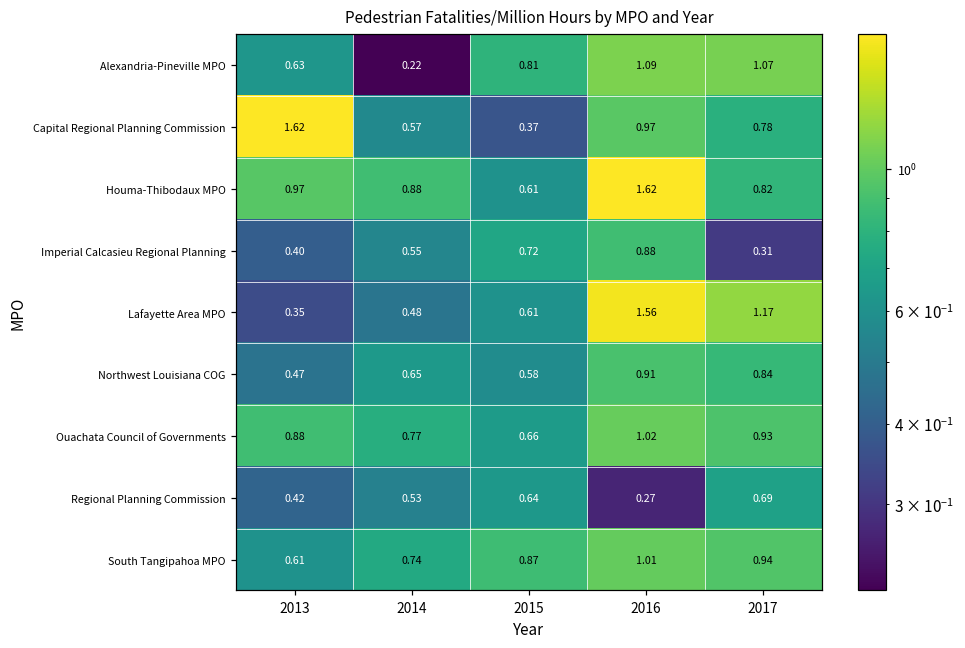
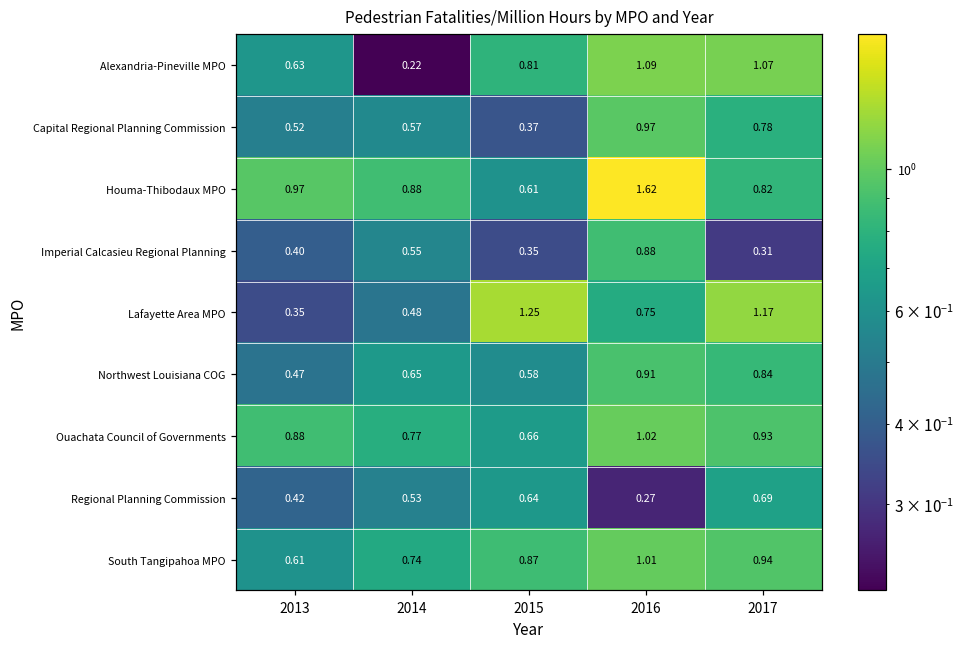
  {
    "Alexandria-Pineville MPO": {
      "2013": 0.63,
      "2014": 0.22,
      "2015": 0.81,
      "2016": 1.09,
      "2017": 1.07
    },
    "Capital Regional Planning Commission": {
-     "2013": 1.62,
+     "2013": 0.52,
      "2014": 0.57,
      "2015": 0.37,
      "2016": 0.97,
      "2017": 0.78
    },
    "Houma-Thibodaux MPO": {
      "2013": 0.97,
      "2014": 0.88,
      "2015": 0.61,
      "2016": 1.62,
      "2017": 0.82
    },
    "Imperial Calcasieu Regional Planning": {
      "2013": 0.40,
      "2014": 0.55,
-     "2015": 0.72,
+     "2015": 0.35,
      "2016": 0.88,
      "2017": 0.31
    },
    "Lafayette Area MPO": {
      "2013": 0.35,
      "2014": 0.48,
-     "2015": 0.61,
-     "2016": 1.56,
+     "2015": 1.25,
+     "2016": 0.75,
      "2017": 1.17
    },
    "Northwest Louisiana COG": {
      "2013": 0.47,
      "2014": 0.65,
      "2015": 0.58,
      "2016": 0.91,
      "2017": 0.84
    },
    "Ouachata Council of Governments": {
      "2013": 0.88,
      "2014": 0.77,
      "2015": 0.66,
      "2016": 1.02,
      "2017": 0.93
    },
    "Regional Planning Commission": {
      "2013": 0.42,
      "2014": 0.53,
      "2015": 0.64,
      "2016": 0.27,
      "2017": 0.69
    },
    "South Tangipahoa MPO": {
      "2013": 0.61,
      "2014": 0.74,
      "2015": 0.87,
      "2016": 1.01,
      "2017": 0.94
    }
  }
